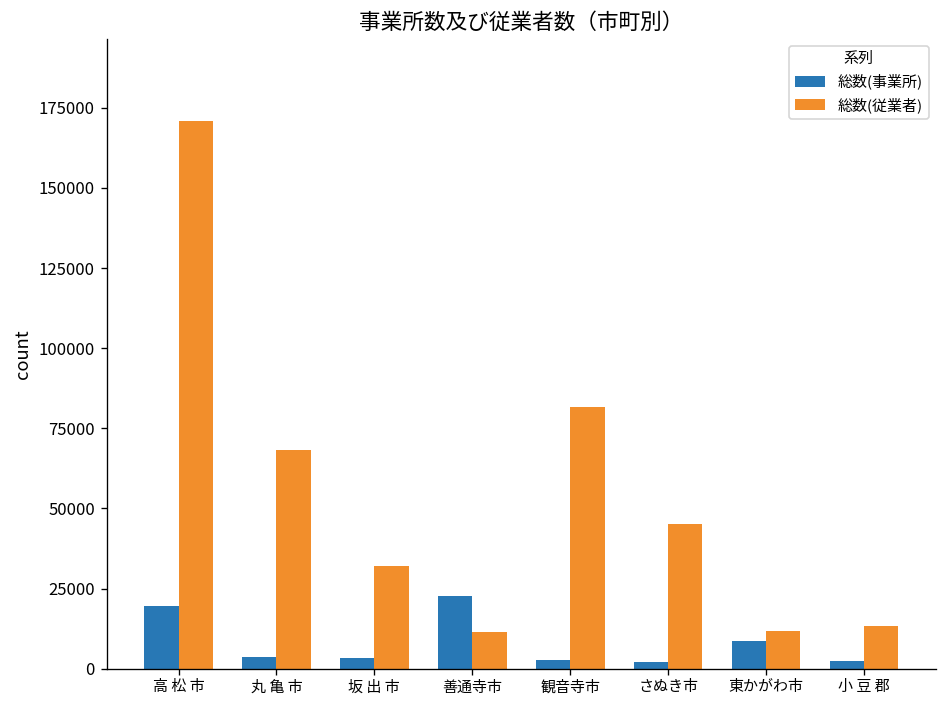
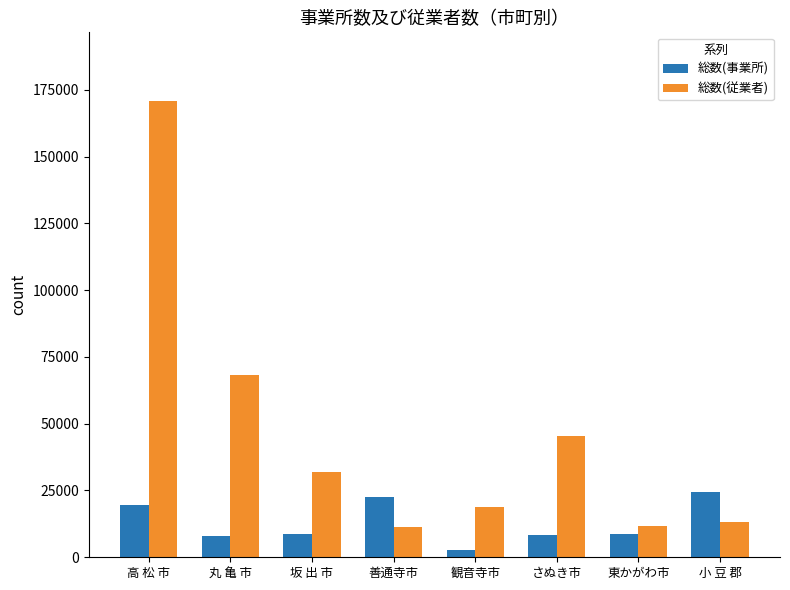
  {
    "総数(事業所)": {
      "高 松 市": 20000,
-     "丸 亀 市": 4000,
-     "坂 出 市": 3000,
+     "丸 亀 市": 8000,
+     "坂 出 市": 9000,
      "善通寺市": 23000,
      "観音寺市": 3000,
-     "さぬき市": 2000,
+     "さぬき市": 8000,
      "東かがわ市": 9000,
-     "小 豆 郡": 2000
+     "小 豆 郡": 25000
    },
    "総数(従業者)": {
      "高 松 市": 171000,
      "丸 亀 市": 68000,
      "坂 出 市": 32000,
      "善通寺市": 11000,
-     "観音寺市": 82000,
+     "観音寺市": 19000,
      "さぬき市": 45000,
      "東かがわ市": 12000,
      "小 豆 郡": 13000
    }
  }
